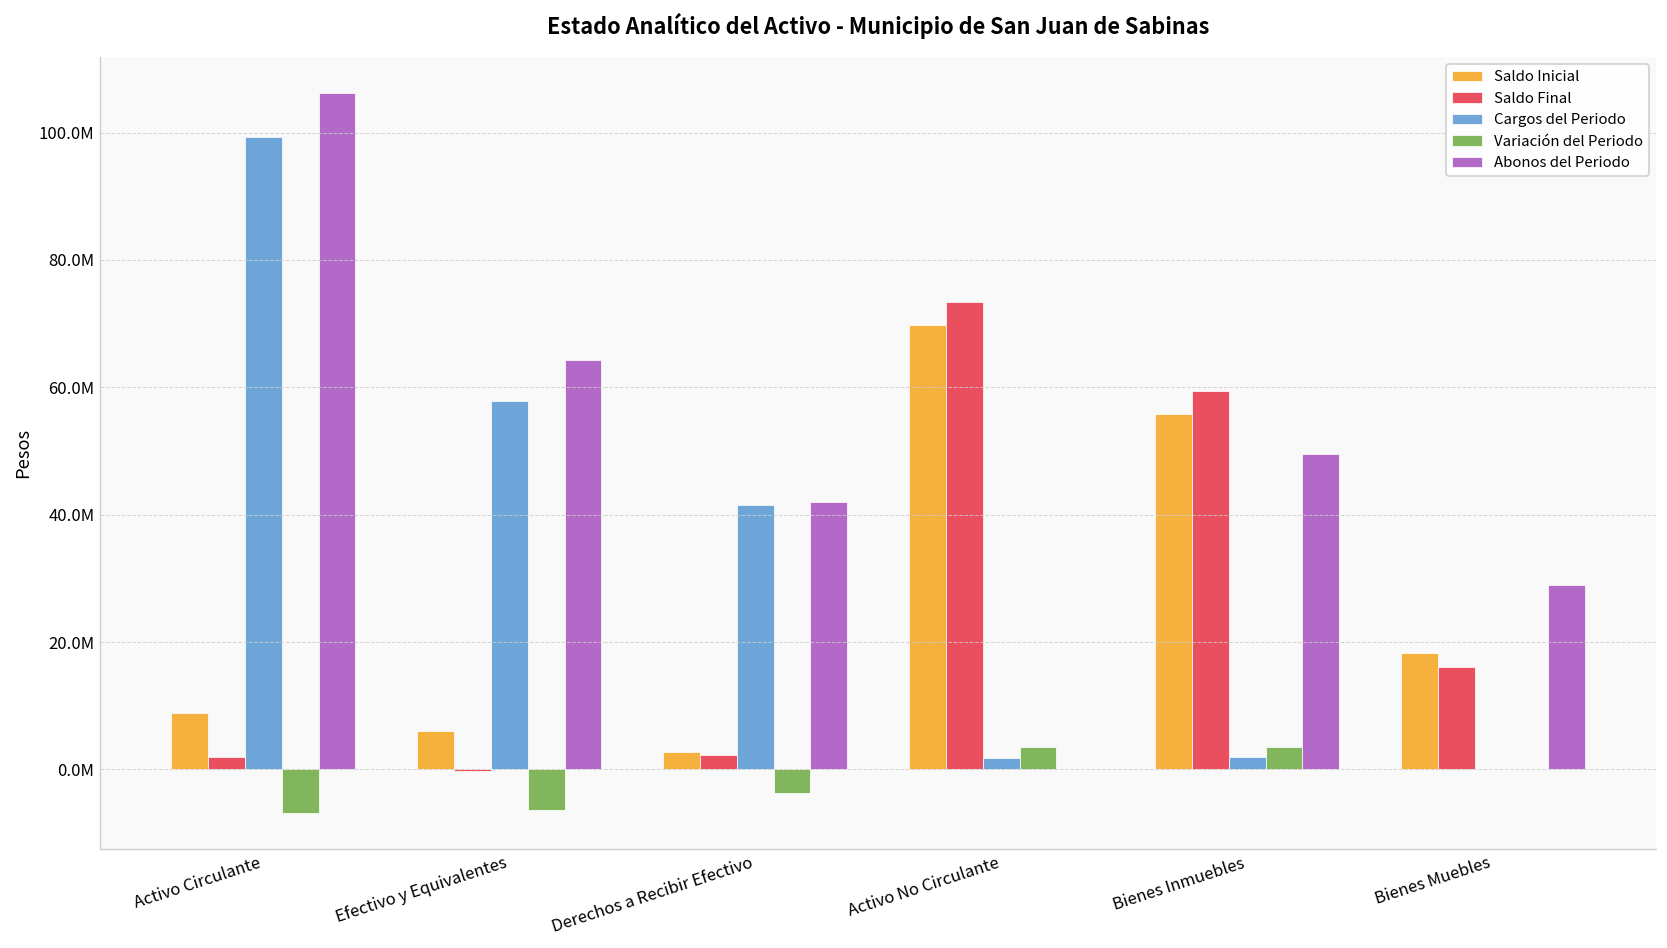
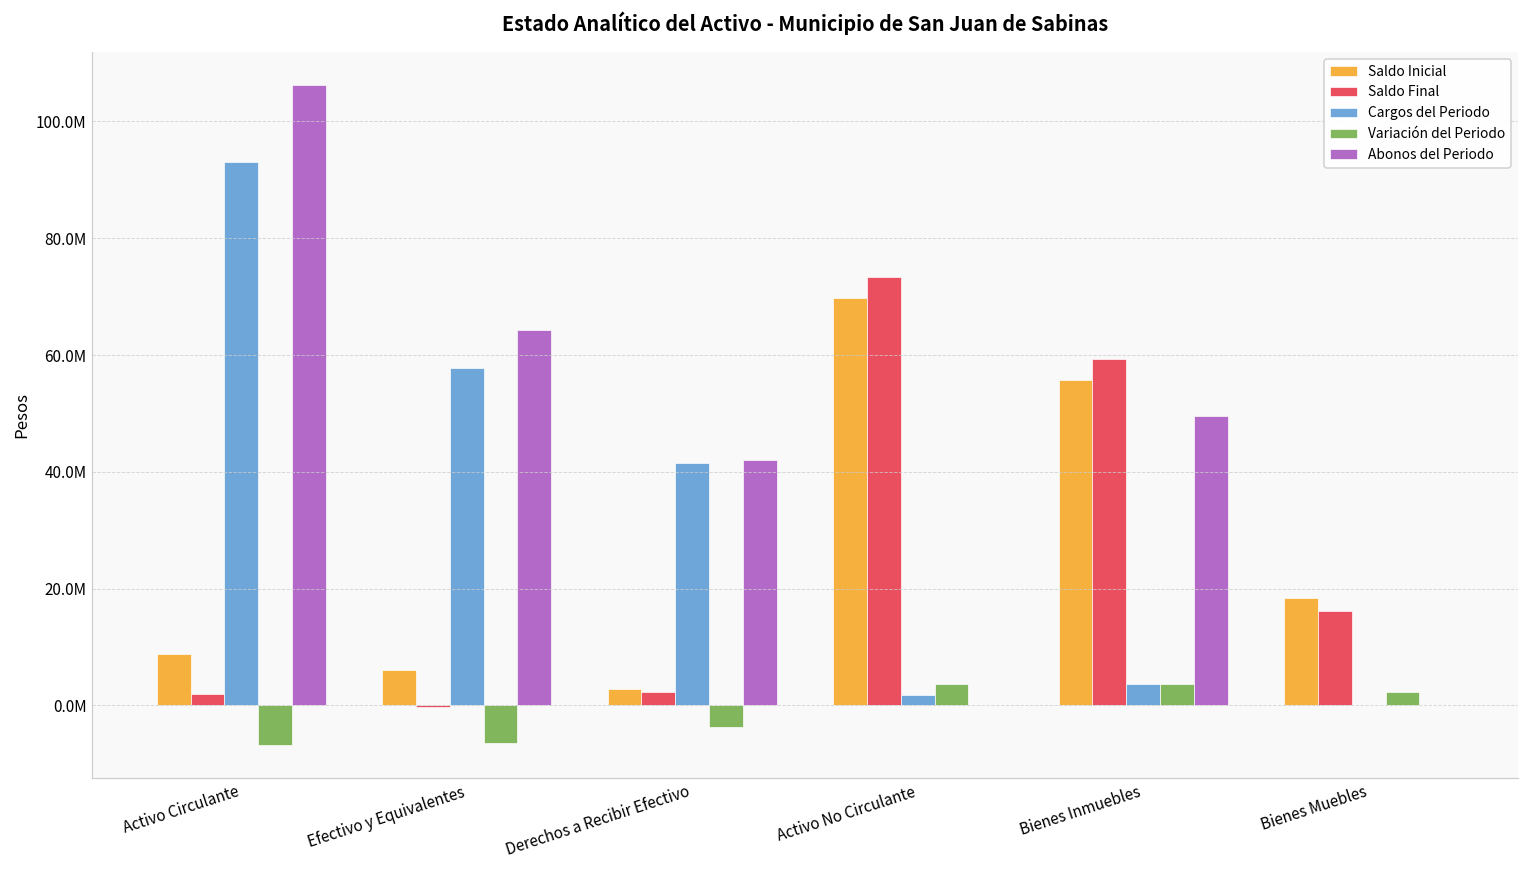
  {
    "Saldo Inicial": {
      "Activo Circulante": 9000000,
      "Efectivo y Equivalentes": 6000000,
      "Derechos a Recibir Efectivo": 3000000,
      "Activo No Circulante": 70000000,
      "Bienes Inmuebles": 56000000,
      "Bienes Muebles": 18000000
    },
    "Saldo Final": {
      "Activo Circulante": 2000000,
      "Derechos a Recibir Efectivo": 2000000,
      "Activo No Circulante": 73000000,
      "Bienes Inmuebles": 59000000,
      "Bienes Muebles": 16000000
    },
    "Cargos del Periodo": {
-     "Activo Circulante": 99000000,
+     "Activo Circulante": 93000000,
      "Efectivo y Equivalentes": 58000000,
      "Derechos a Recibir Efectivo": 42000000,
      "Activo No Circulante": 2000000,
-     "Bienes Inmuebles": 2000000
+     "Bienes Inmuebles": 4000000
    },
    "Variación del Periodo": {
      "Activo Circulante": -7000000,
      "Efectivo y Equivalentes": -6000000,
      "Derechos a Recibir Efectivo": -4000000,
      "Activo No Circulante": 4000000,
      "Bienes Inmuebles": 4000000,
-     "Bienes Muebles": 0
+     "Bienes Muebles": 2000000
    },
    "Abonos del Periodo": {
      "Activo Circulante": 106000000,
      "Efectivo y Equivalentes": 64000000,
      "Derechos a Recibir Efectivo": 42000000,
      "Activo No Circulante": 0,
      "Bienes Inmuebles": 50000000,
-     "Bienes Muebles": 29000000
+     "Bienes Muebles": 0
    }
  }
